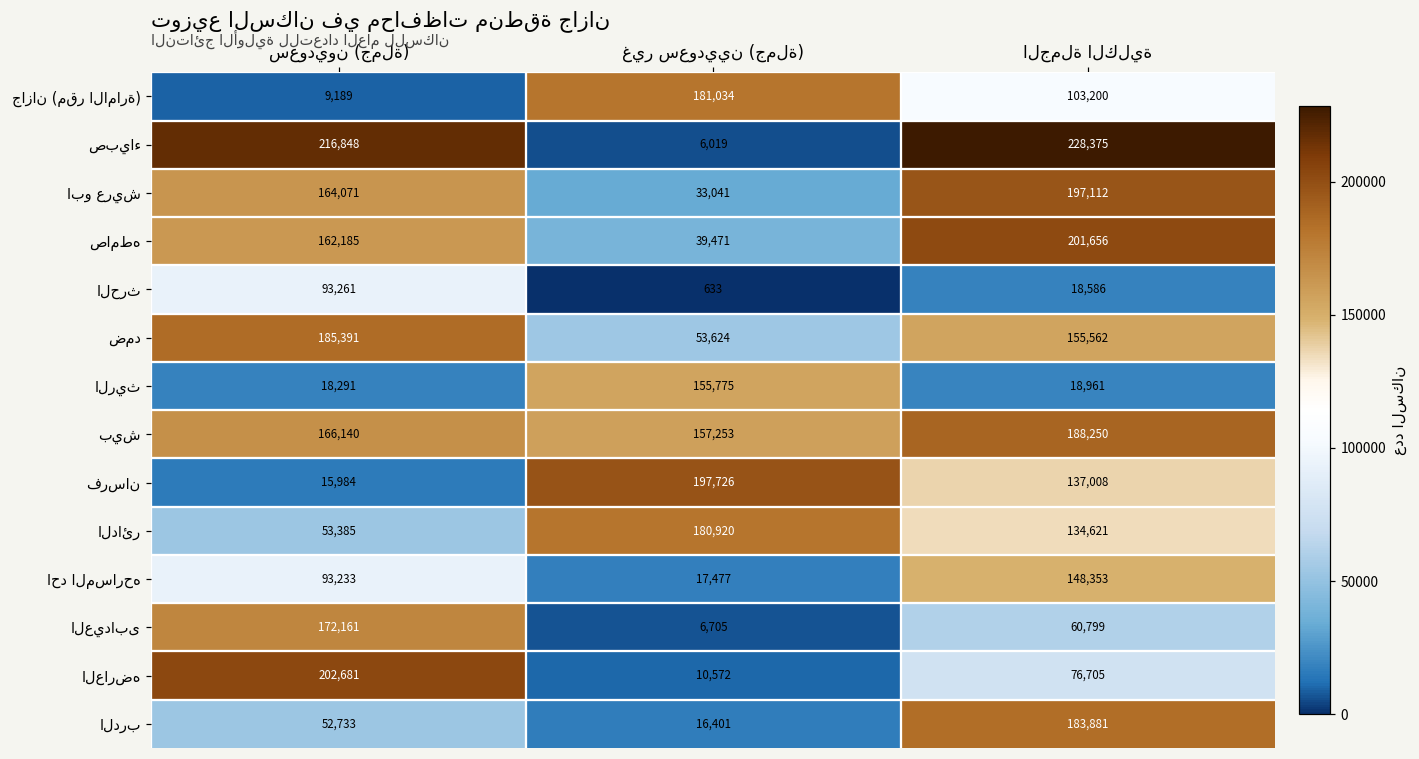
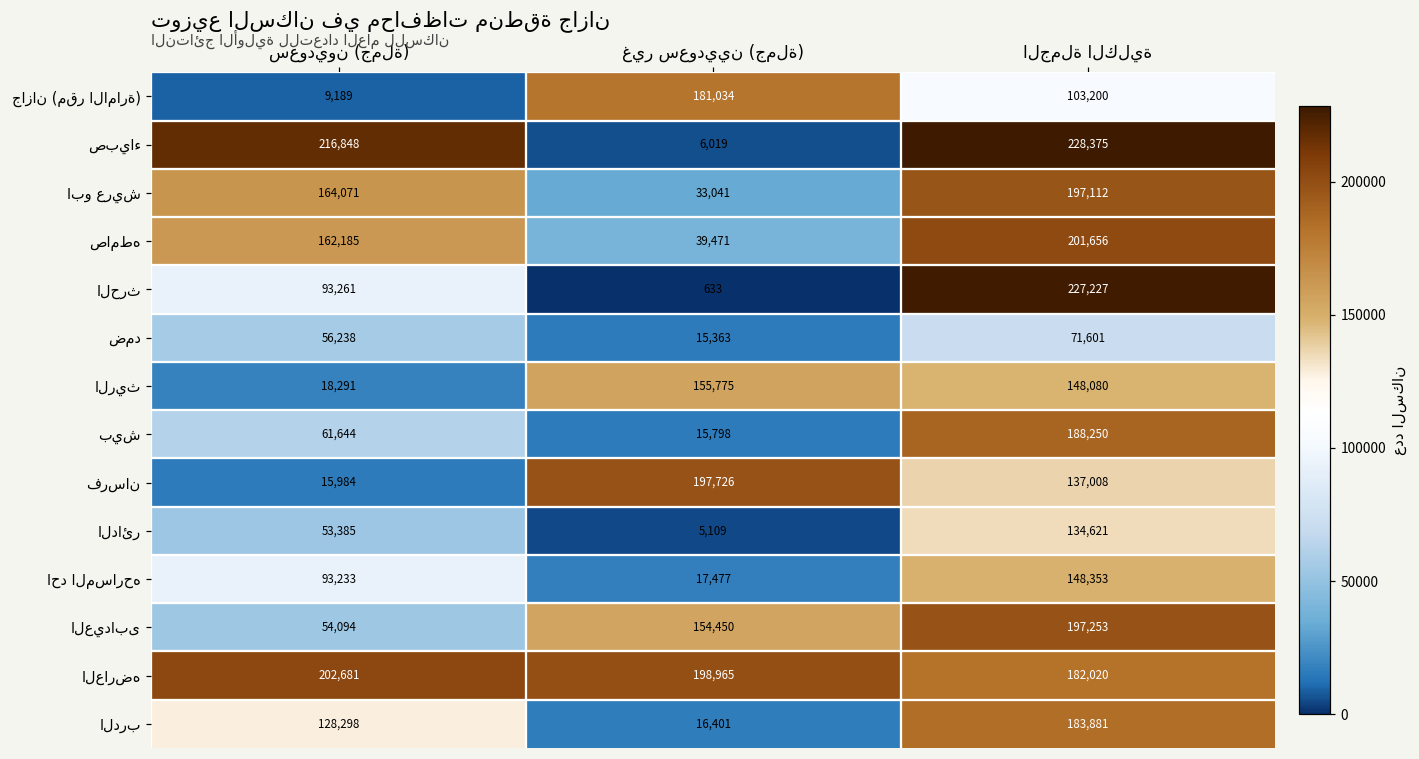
  {
    "جازان (مقر الامارة)": {
      "سعوديون (جملة)": "9,189",
      "غير سعوديين (جملة)": "181,034",
      "الجملة الكلية": "103,200"
    },
    "صبياء": {
      "سعوديون (جملة)": "216,848",
      "غير سعوديين (جملة)": "6,019",
      "الجملة الكلية": "228,375"
    },
    "ابو عريش": {
      "سعوديون (جملة)": "164,071",
      "غير سعوديين (جملة)": "33,041",
      "الجملة الكلية": "197,112"
    },
    "صامطه": {
      "سعوديون (جملة)": "162,185",
      "غير سعوديين (جملة)": "39,471",
      "الجملة الكلية": "201,656"
    },
    "الحرث": {
      "سعوديون (جملة)": "93,261",
      "غير سعوديين (جملة)": "633",
-     "الجملة الكلية": "18,586"
+     "الجملة الكلية": "227,227"
    },
    "ضمد": {
-     "سعوديون (جملة)": "185,391",
-     "غير سعوديين (جملة)": "53,624",
-     "الجملة الكلية": "155,562"
+     "سعوديون (جملة)": "56,238",
+     "غير سعوديين (جملة)": "15,363",
+     "الجملة الكلية": "71,601"
    },
    "الريث": {
      "سعوديون (جملة)": "18,291",
      "غير سعوديين (جملة)": "155,775",
-     "الجملة الكلية": "18,961"
+     "الجملة الكلية": "148,080"
    },
    "بيش": {
-     "سعوديون (جملة)": "166,140",
-     "غير سعوديين (جملة)": "157,253",
+     "سعوديون (جملة)": "61,644",
+     "غير سعوديين (جملة)": "15,798",
      "الجملة الكلية": "188,250"
    },
    "فرسان": {
      "سعوديون (جملة)": "15,984",
      "غير سعوديين (جملة)": "197,726",
      "الجملة الكلية": "137,008"
    },
    "الدائر": {
      "سعوديون (جملة)": "53,385",
-     "غير سعوديين (جملة)": "180,920",
+     "غير سعوديين (جملة)": "5,109",
      "الجملة الكلية": "134,621"
    },
    "احد المسارحه": {
      "سعوديون (جملة)": "93,233",
      "غير سعوديين (جملة)": "17,477",
      "الجملة الكلية": "148,353"
    },
    "العيدابى": {
-     "سعوديون (جملة)": "172,161",
-     "غير سعوديين (جملة)": "6,705",
-     "الجملة الكلية": "60,799"
+     "سعوديون (جملة)": "54,094",
+     "غير سعوديين (جملة)": "154,450",
+     "الجملة الكلية": "197,253"
    },
    "العارضه": {
      "سعوديون (جملة)": "202,681",
-     "غير سعوديين (جملة)": "10,572",
-     "الجملة الكلية": "76,705"
+     "غير سعوديين (جملة)": "198,965",
+     "الجملة الكلية": "182,020"
    },
    "الدرب": {
-     "سعوديون (جملة)": "52,733",
+     "سعوديون (جملة)": "128,298",
      "غير سعوديين (جملة)": "16,401",
      "الجملة الكلية": "183,881"
    }
  }
